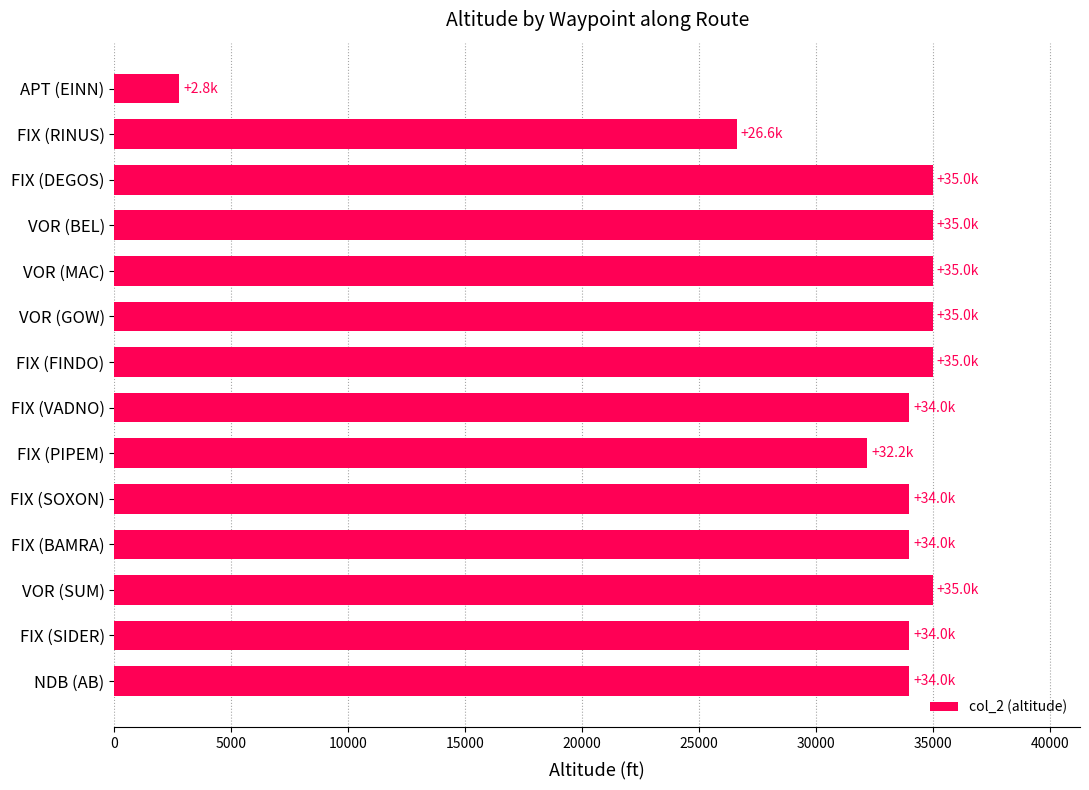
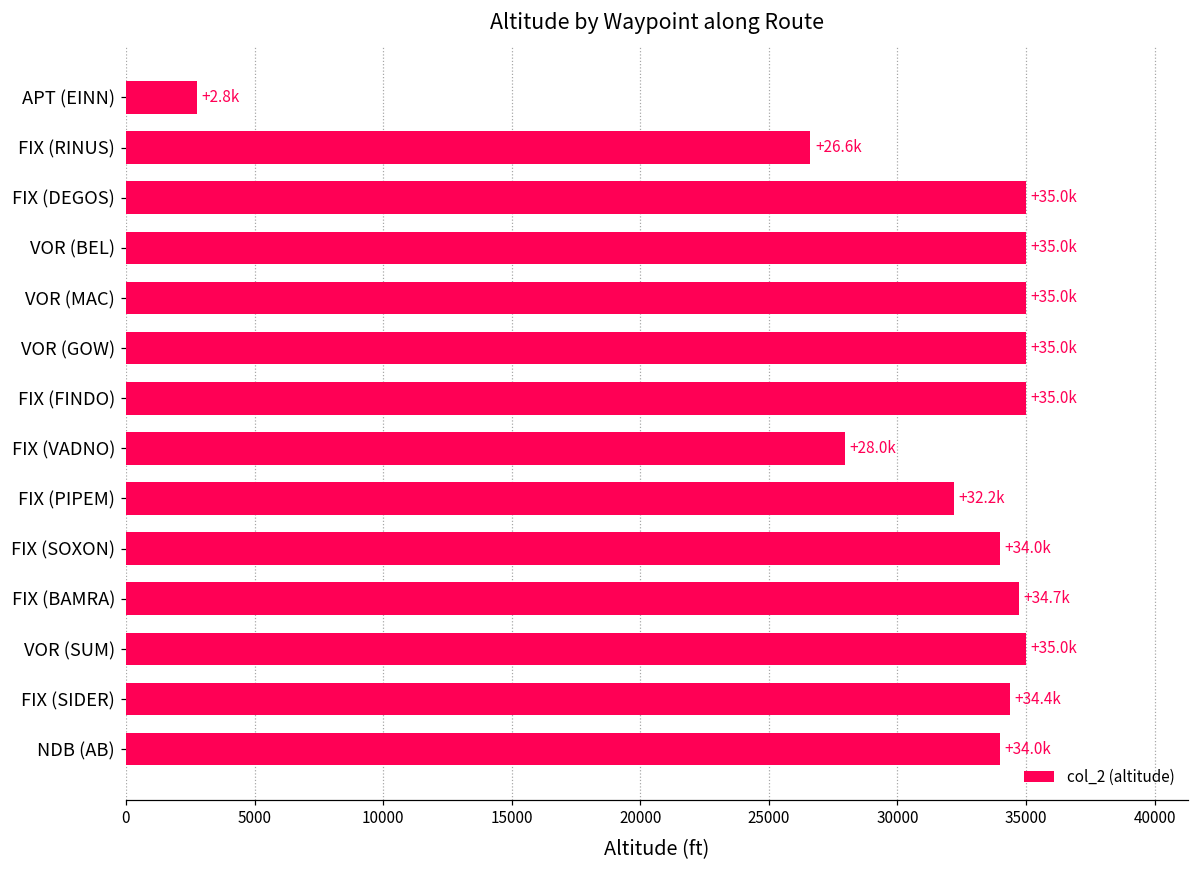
  {
    "APT (EINN)": "+2.8k",
    "FIX (RINUS)": "+26.6k",
    "FIX (DEGOS)": "+35.0k",
    "VOR (BEL)": "+35.0k",
    "VOR (MAC)": "+35.0k",
    "VOR (GOW)": "+35.0k",
    "FIX (FINDO)": "+35.0k",
-   "FIX (VADNO)": "+34.0k",
+   "FIX (VADNO)": "+28.0k",
    "FIX (PIPEM)": "+32.2k",
    "FIX (SOXON)": "+34.0k",
-   "FIX (BAMRA)": "+34.0k",
+   "FIX (BAMRA)": "+34.7k",
    "VOR (SUM)": "+35.0k",
-   "FIX (SIDER)": "+34.0k",
+   "FIX (SIDER)": "+34.4k",
    "NDB (AB)": "+34.0k"
  }
